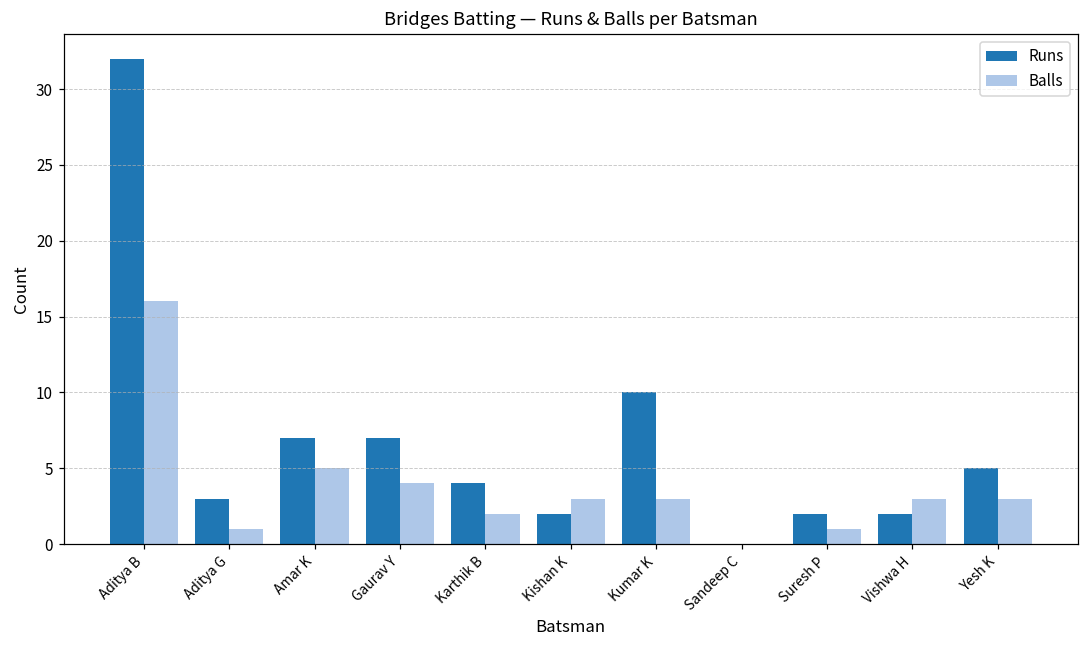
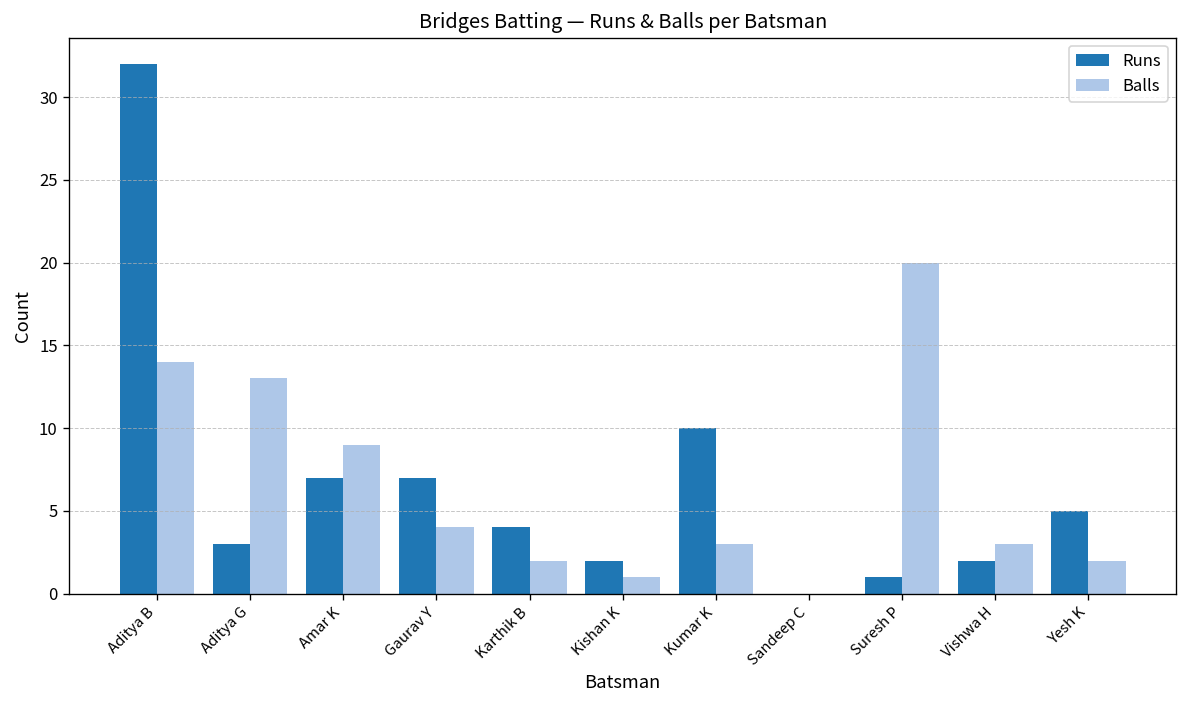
  {
    "Runs": {
      "Aditya B": 32,
      "Aditya G": 3,
      "Amar K": 7,
      "Gaurav Y": 7,
      "Karthik B": 4,
      "Kishan K": 2,
      "Kumar K": 10,
      "Sandeep C": 0,
-     "Suresh P": 2,
+     "Suresh P": 1,
      "Vishwa H": 2,
      "Yesh K": 5
    },
    "Balls": {
-     "Aditya B": 16,
-     "Aditya G": 1,
-     "Amar K": 5,
+     "Aditya B": 14,
+     "Aditya G": 13,
+     "Amar K": 9,
      "Gaurav Y": 4,
      "Karthik B": 2,
-     "Kishan K": 3,
+     "Kishan K": 1,
      "Kumar K": 3,
      "Sandeep C": 0,
-     "Suresh P": 1,
+     "Suresh P": 20,
      "Vishwa H": 3,
-     "Yesh K": 3
+     "Yesh K": 2
    }
  }
